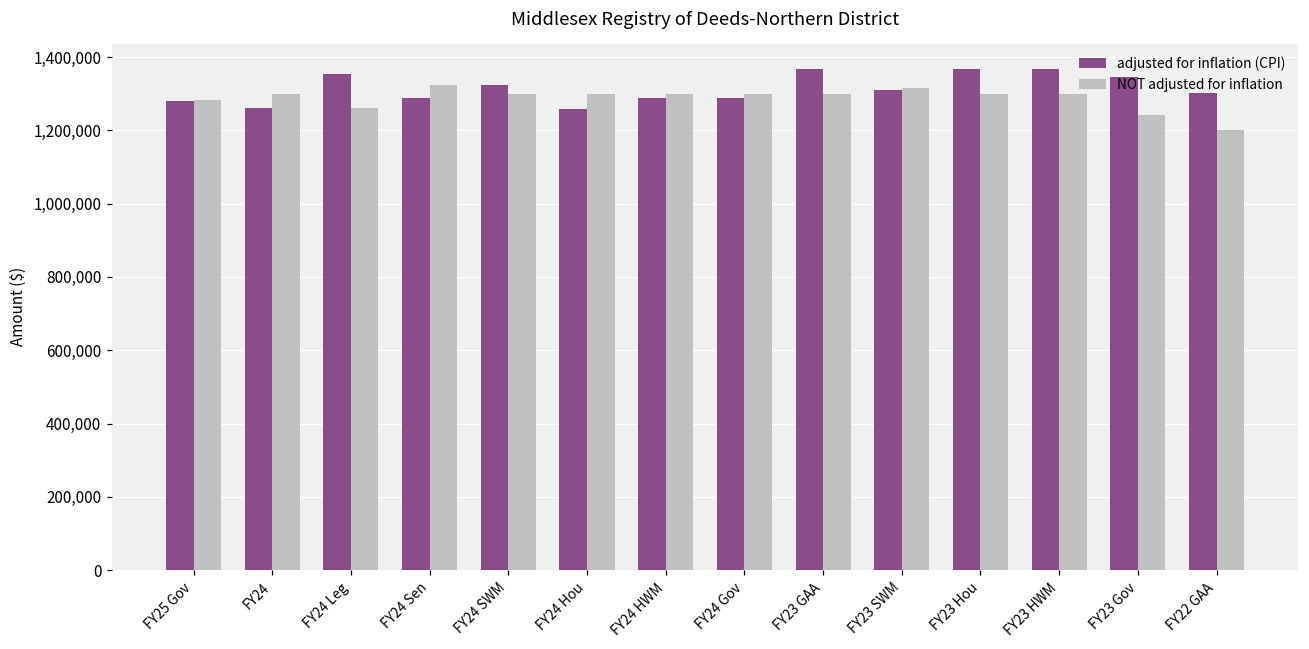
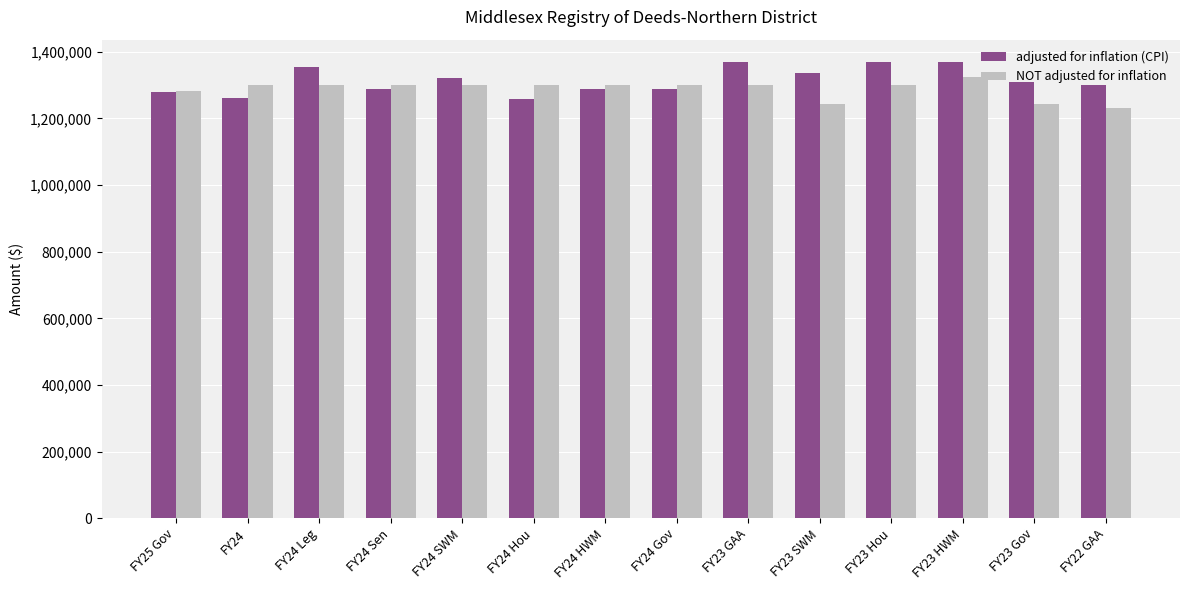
  {
    "adjusted for inflation (CPI)": {
      "FY25 Gov": "1,280,000",
      "FY24": "1,260,000",
      "FY24 Leg": "1,350,000",
      "FY24 Sen": "1,290,000",
      "FY24 SWM": "1,320,000",
      "FY24 Hou": "1,260,000",
      "FY24 HWM": "1,290,000",
      "FY24 Gov": "1,290,000",
      "FY23 GAA": "1,370,000",
-     "FY23 SWM": "1,310,000",
+     "FY23 SWM": "1,340,000",
      "FY23 Hou": "1,370,000",
      "FY23 HWM": "1,370,000",
-     "FY23 Gov": "1,350,000",
+     "FY23 Gov": "1,310,000",
      "FY22 GAA": "1,300,000"
    },
    "NOT adjusted for inflation": {
      "FY25 Gov": "1,280,000",
      "FY24": "1,300,000",
-     "FY24 Leg": "1,260,000",
-     "FY24 Sen": "1,320,000",
+     "FY24 Leg": "1,300,000",
+     "FY24 Sen": "1,300,000",
      "FY24 SWM": "1,300,000",
      "FY24 Hou": "1,300,000",
      "FY24 HWM": "1,300,000",
      "FY24 Gov": "1,300,000",
      "FY23 GAA": "1,300,000",
-     "FY23 SWM": "1,320,000",
+     "FY23 SWM": "1,240,000",
      "FY23 Hou": "1,300,000",
-     "FY23 HWM": "1,300,000",
+     "FY23 HWM": "1,320,000",
      "FY23 Gov": "1,240,000",
-     "FY22 GAA": "1,200,000"
+     "FY22 GAA": "1,230,000"
    }
  }
